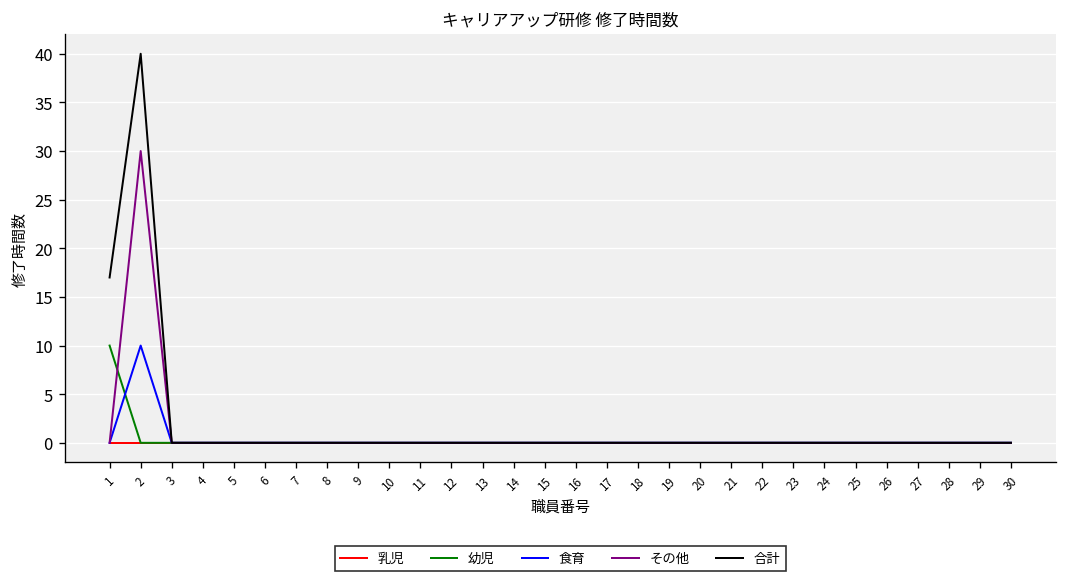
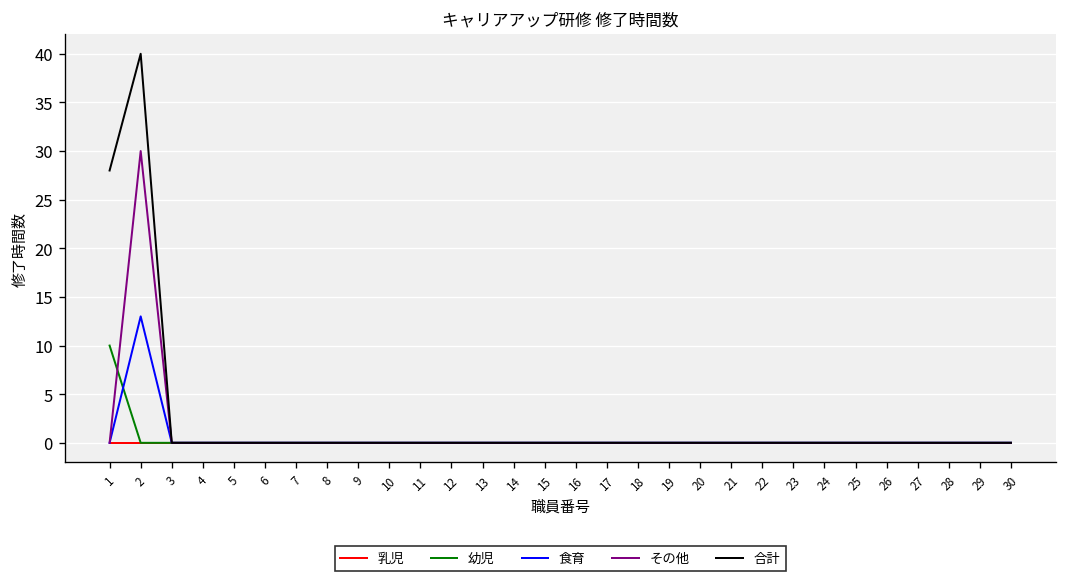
  {
    "幼児": {
      "1": 10
    },
    "食育": {
-     "2": 10
+     "2": 13
    },
    "その他": {
      "2": 30
    },
    "合計": {
-     "1": 17,
+     "1": 28,
      "2": 40
    }
  }
